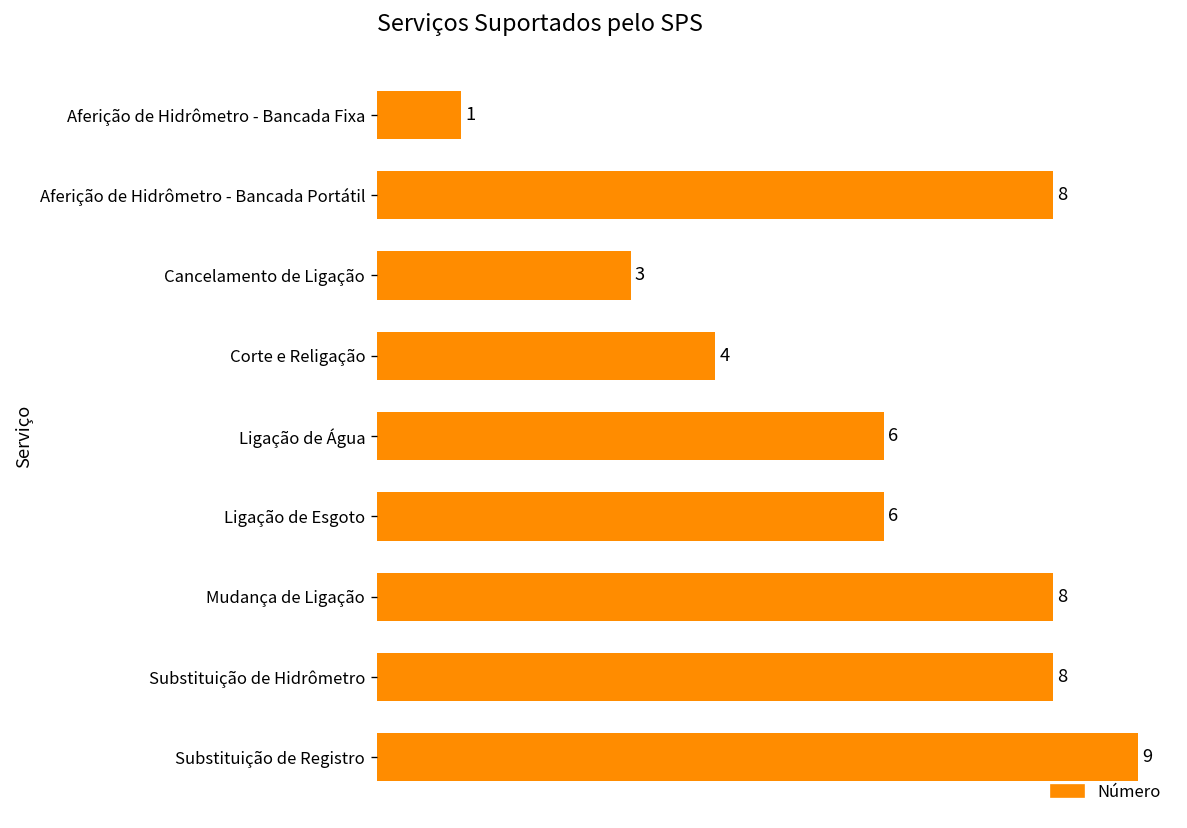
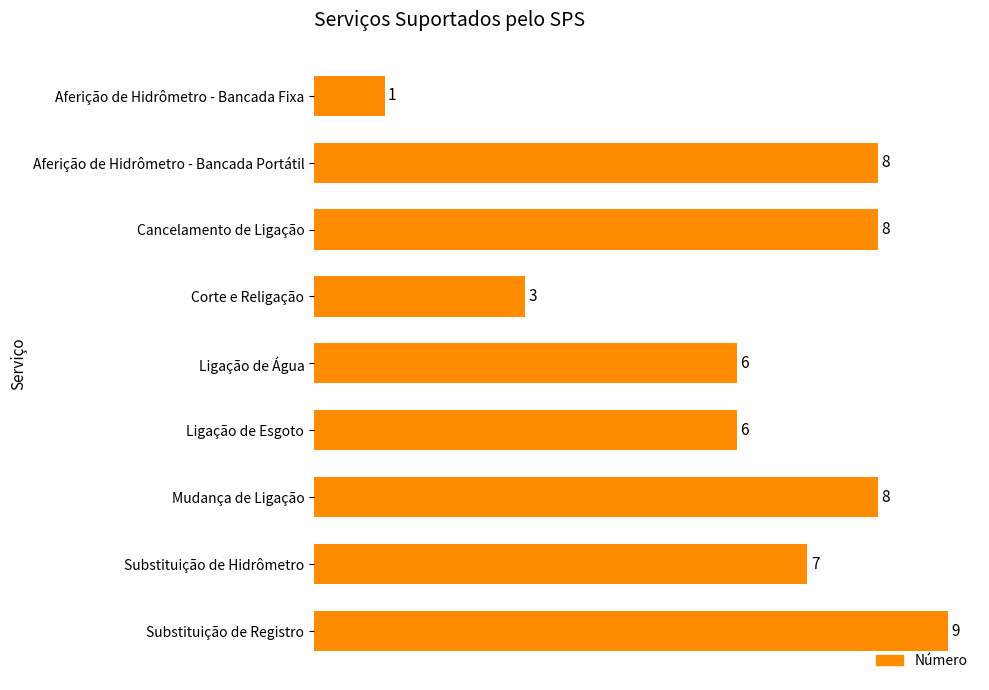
  {
    "Aferição de Hidrômetro - Bancada Fixa": 1,
    "Aferição de Hidrômetro - Bancada Portátil": 8,
-   "Cancelamento de Ligação": 3,
-   "Corte e Religação": 4,
+   "Cancelamento de Ligação": 8,
+   "Corte e Religação": 3,
    "Ligação de Água": 6,
    "Ligação de Esgoto": 6,
    "Mudança de Ligação": 8,
-   "Substituição de Hidrômetro": 8,
+   "Substituição de Hidrômetro": 7,
    "Substituição de Registro": 9
  }
